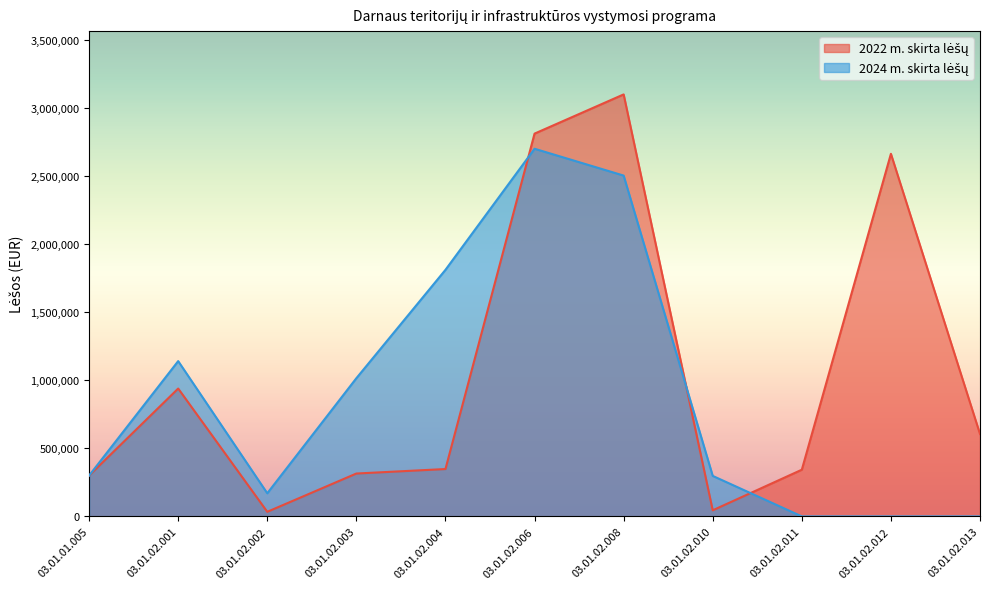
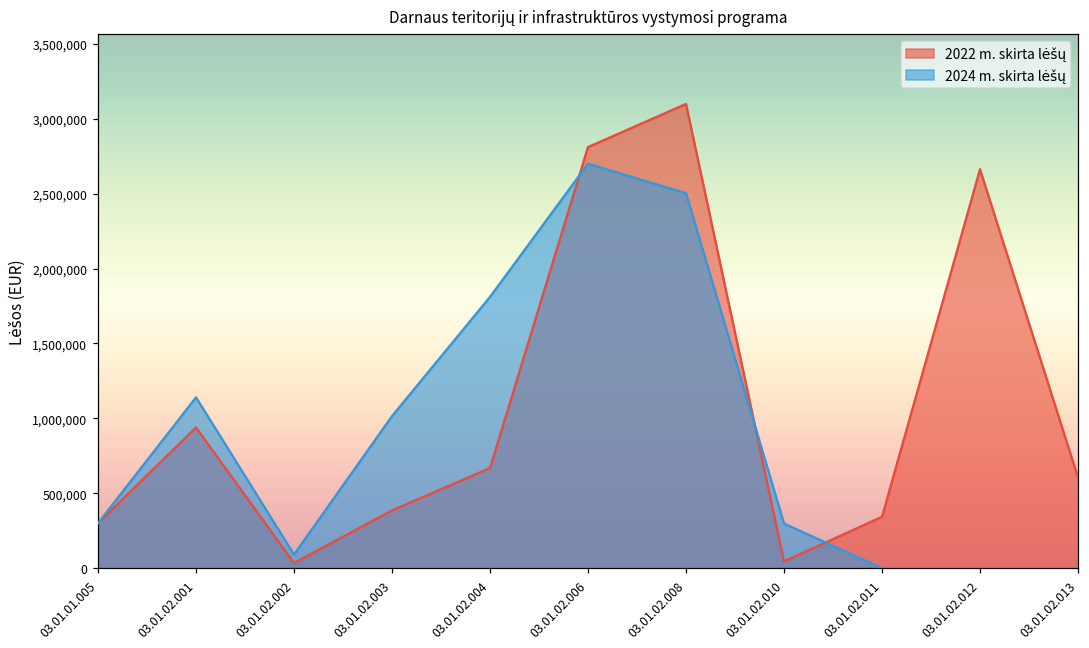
  {
    "2022 m. skirta lėšų": {
      "03.01.02.001": "940,000",
      "03.01.02.002": "30,000",
-     "03.01.02.003": "320,000",
-     "03.01.02.004": "350,000",
+     "03.01.02.003": "390,000",
+     "03.01.02.004": "670,000",
      "03.01.02.006": "2,810,000",
      "03.01.02.008": "3,100,000",
      "03.01.02.010": "50,000",
      "03.01.02.011": "340,000",
      "03.01.02.012": "2,660,000",
      "03.01.02.013": "610,000"
    },
    "2024 m. skirta lėšų": {
      "03.01.02.001": "1,140,000",
-     "03.01.02.002": "170,000",
+     "03.01.02.002": "90,000",
      "03.01.02.003": "1,020,000",
      "03.01.02.004": "1,810,000",
      "03.01.02.006": "2,700,000",
      "03.01.02.008": "2,500,000",
      "03.01.02.010": "300,000",
      "03.01.02.011": "0",
      "03.01.02.012": "0",
      "03.01.02.013": "0"
    }
  }
